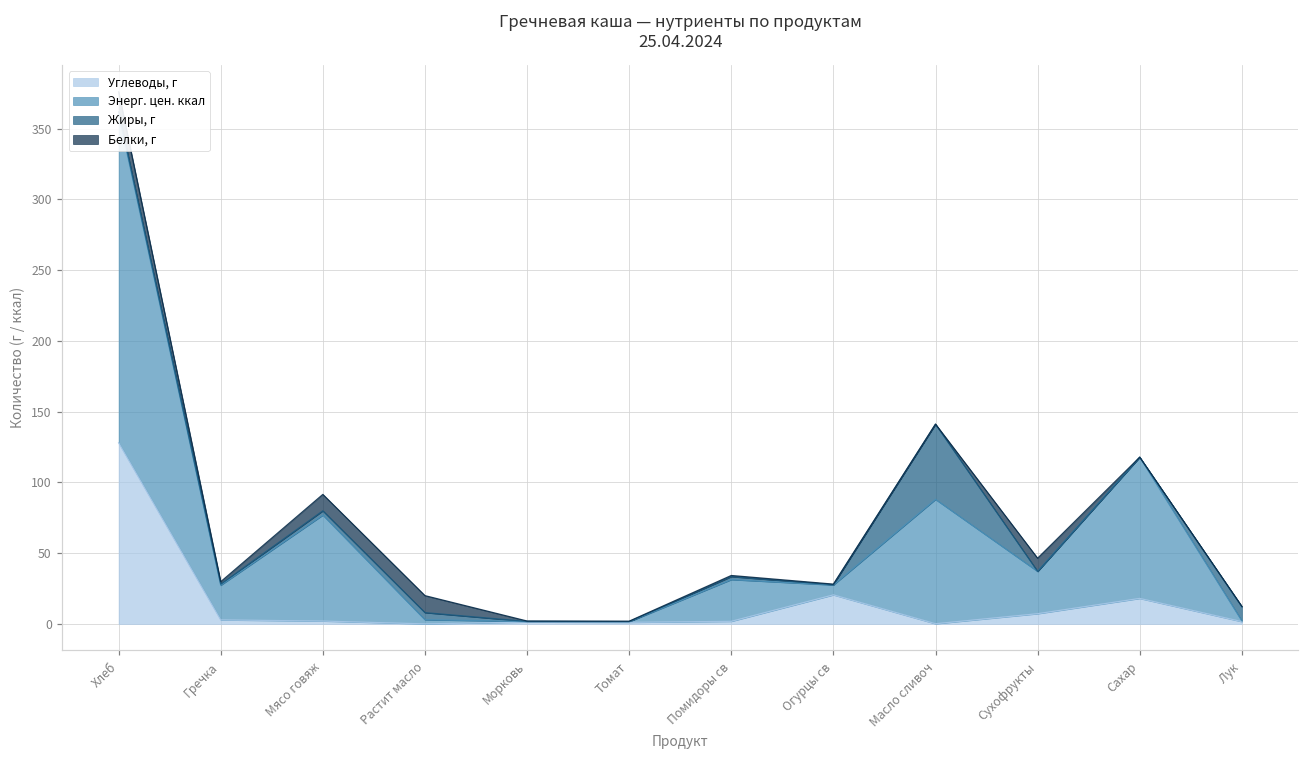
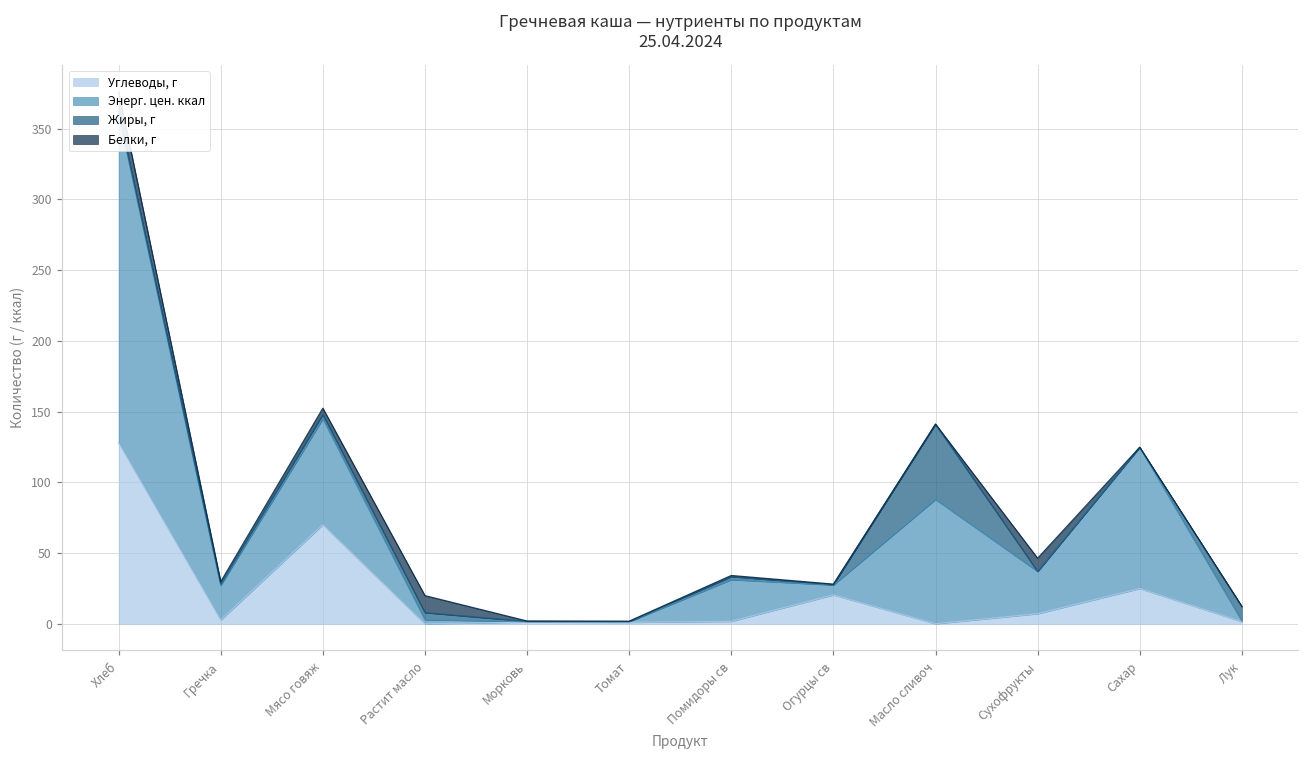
  {
    "Углеводы, г": {
      "Хлеб": 128,
      "Гречка": 3,
-     "Мясо говяж": 2,
+     "Мясо говяж": 70,
      "Растит масло": 0,
      "Помидоры св": 2,
      "Огурцы св": 21,
      "Масло сливоч": 0,
      "Сухофрукты": 7,
-     "Сахар": 18
+     "Сахар": 25
    },
    "Энерг. цен. ккал": {
      "Мясо говяж": 75,
      "Растит масло": 3,
      "Помидоры св": 30,
      "Масло сливоч": 88
    },
    "Жиры, г": {
      "Мясо говяж": 3,
      "Растит масло": 5
    },
    "Белки, г": {
-     "Мясо говяж": 12,
+     "Мясо говяж": 4,
      "Растит масло": 12,
      "Сухофрукты": 9
    }
  }
